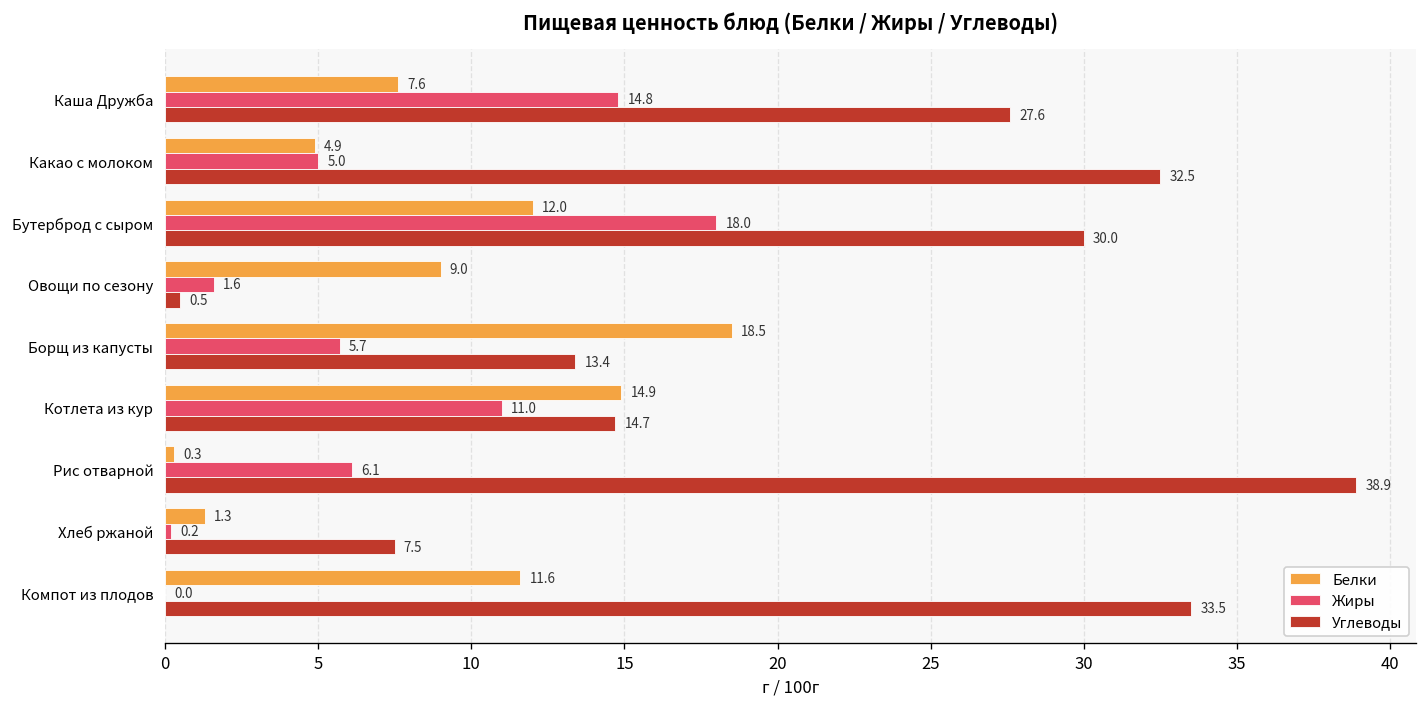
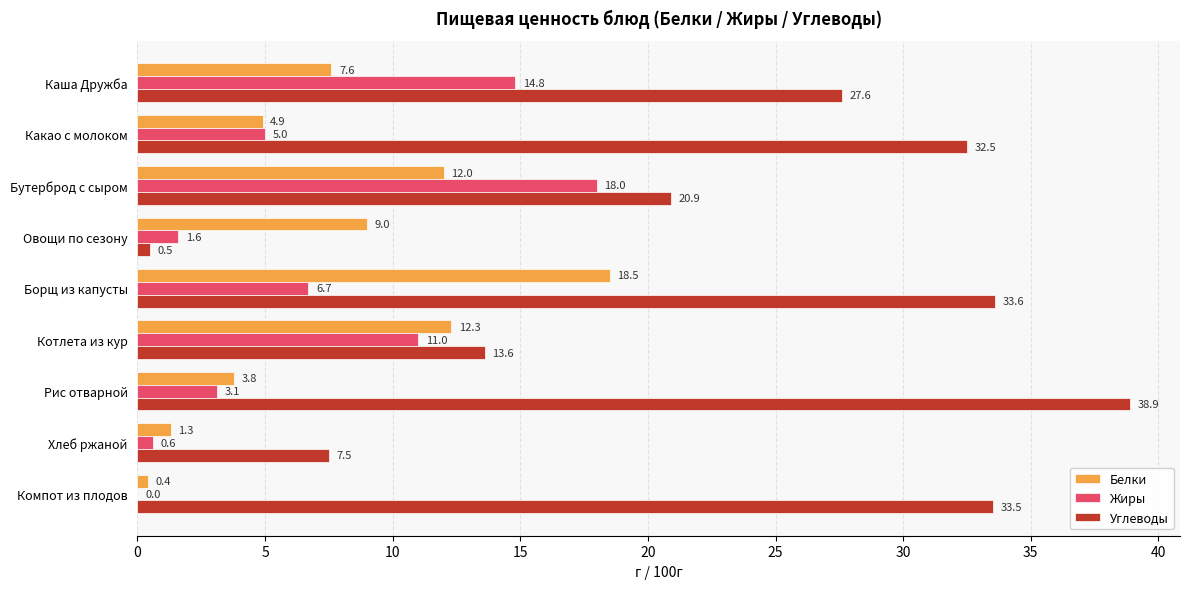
  {
    "Белки": {
      "Каша Дружба": 7.6,
      "Какао с молоком": 4.9,
      "Бутерброд с сыром": 12.0,
      "Овощи по сезону": 9.0,
      "Борщ из капусты": 18.5,
-     "Котлета из кур": 14.9,
-     "Рис отварной": 0.3,
+     "Котлета из кур": 12.3,
+     "Рис отварной": 3.8,
      "Хлеб ржаной": 1.3,
-     "Компот из плодов": 11.6
+     "Компот из плодов": 0.4
    },
    "Жиры": {
      "Каша Дружба": 14.8,
      "Какао с молоком": 5.0,
      "Бутерброд с сыром": 18.0,
      "Овощи по сезону": 1.6,
-     "Борщ из капусты": 5.7,
+     "Борщ из капусты": 6.7,
      "Котлета из кур": 11.0,
-     "Рис отварной": 6.1,
-     "Хлеб ржаной": 0.2,
+     "Рис отварной": 3.1,
+     "Хлеб ржаной": 0.6,
      "Компот из плодов": 0.0
    },
    "Углеводы": {
      "Каша Дружба": 27.6,
      "Какао с молоком": 32.5,
-     "Бутерброд с сыром": 30.0,
+     "Бутерброд с сыром": 20.9,
      "Овощи по сезону": 0.5,
-     "Борщ из капусты": 13.4,
-     "Котлета из кур": 14.7,
+     "Борщ из капусты": 33.6,
+     "Котлета из кур": 13.6,
      "Рис отварной": 38.9,
      "Хлеб ржаной": 7.5,
      "Компот из плодов": 33.5
    }
  }
